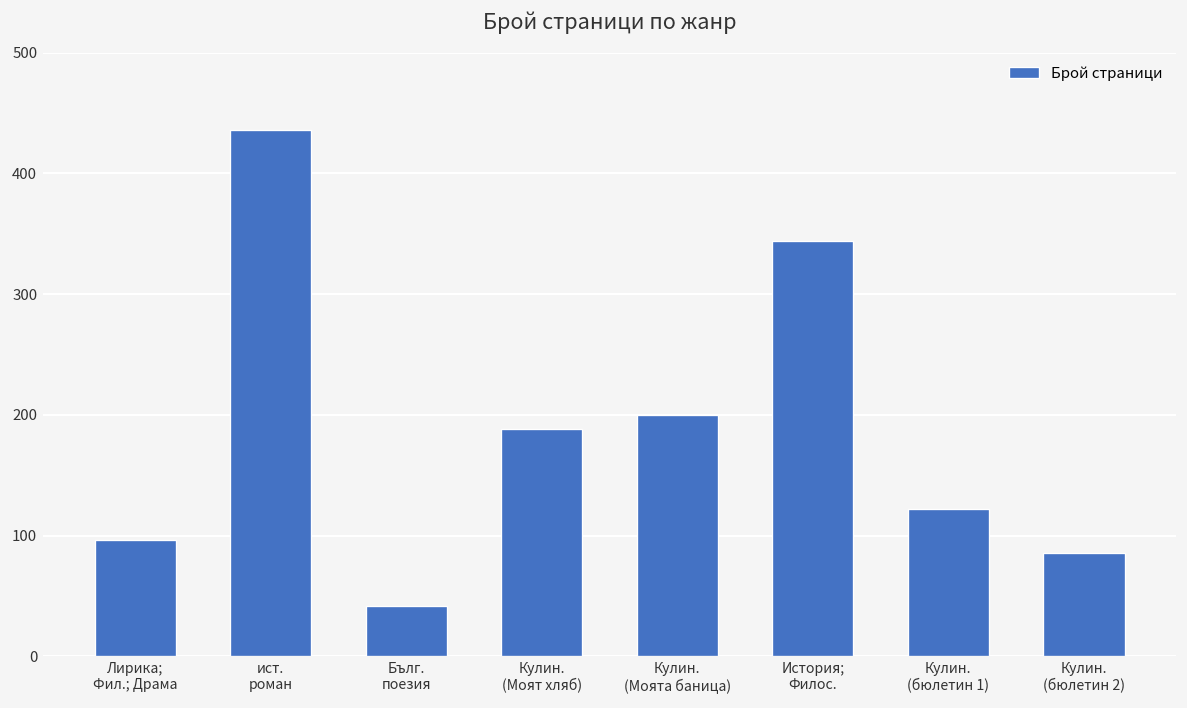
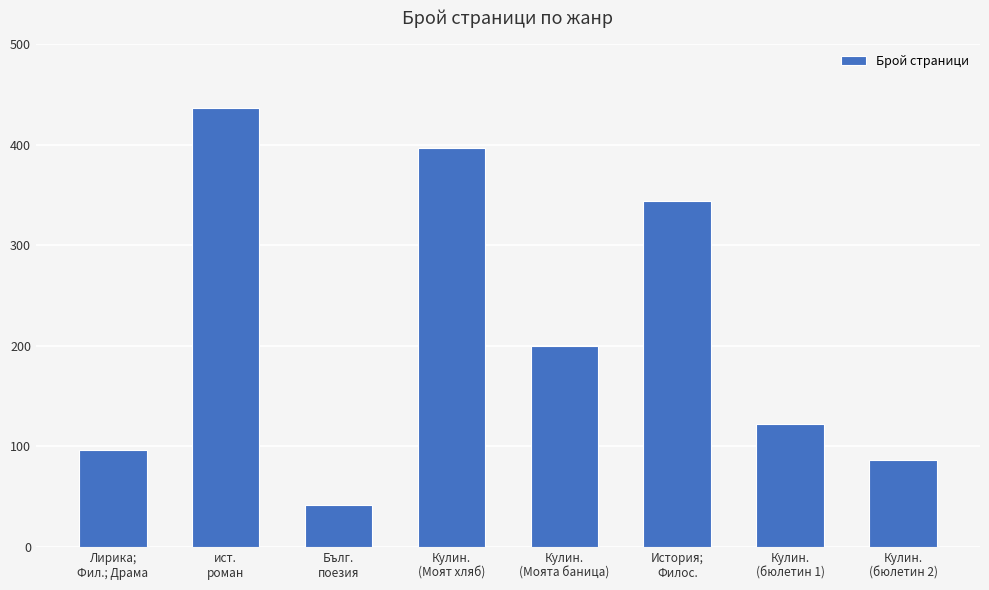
  {
    "Лирика; Фил.; Драма": 96,
    "ист. роман": 436,
    "Бълг. поезия": 42,
-   "Кулин. (Моят хляб)": 188,
+   "Кулин. (Моят хляб)": 397,
    "Кулин. (Моята баница)": 200,
    "История; Филос.": 344,
    "Кулин. (бюлетин 1)": 122,
    "Кулин. (бюлетин 2)": 86
  }
